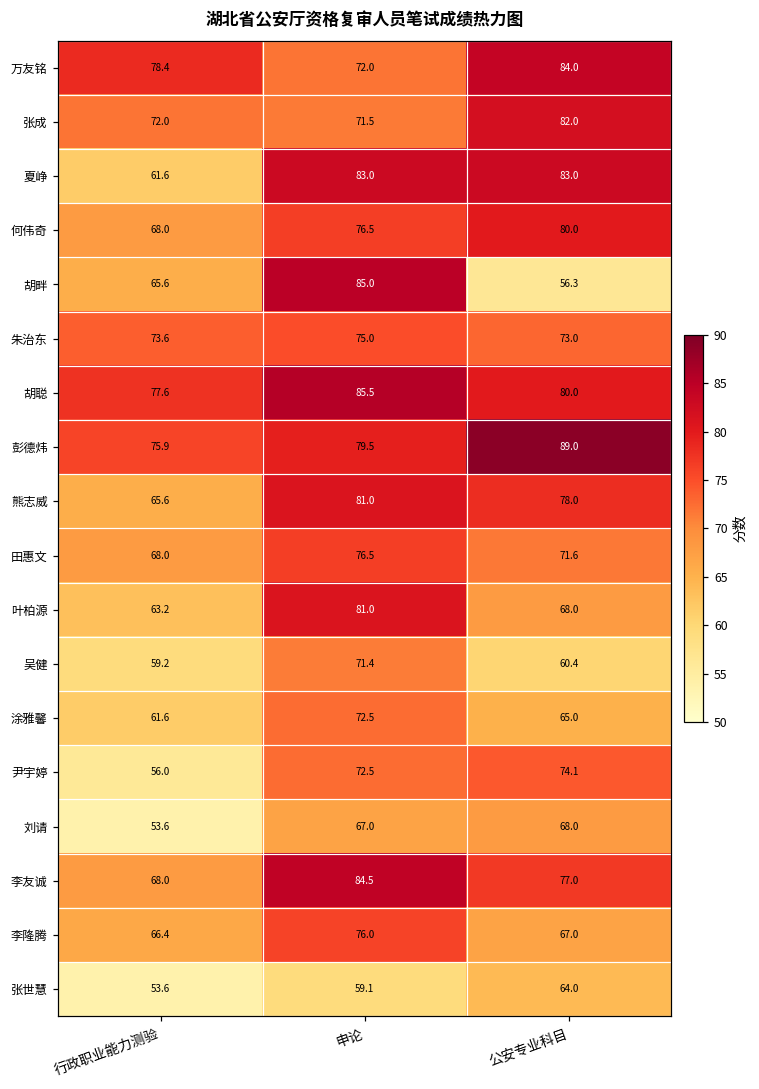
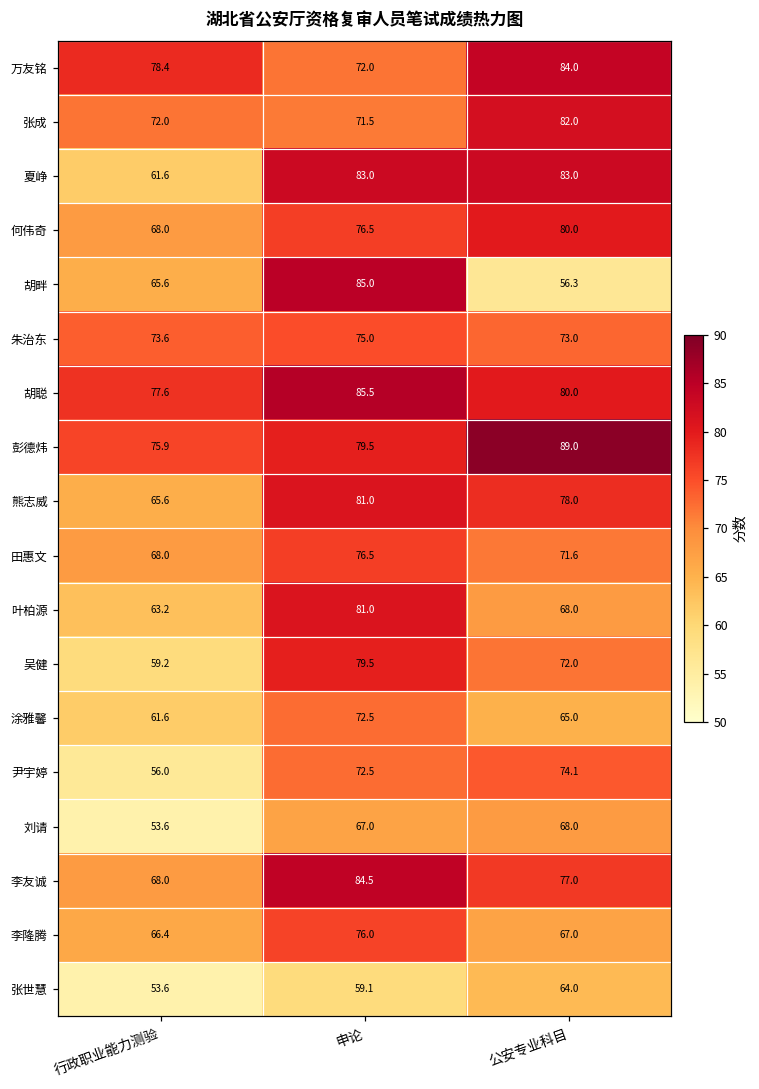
  {
    "万友铭": {
      "行政职业能力测验": 78.4,
      "申论": 72.0,
      "公安专业科目": 84.0
    },
    "张成": {
      "行政职业能力测验": 72.0,
      "申论": 71.5,
      "公安专业科目": 82.0
    },
    "夏峥": {
      "行政职业能力测验": 61.6,
      "申论": 83.0,
      "公安专业科目": 83.0
    },
    "何伟奇": {
      "行政职业能力测验": 68.0,
      "申论": 76.5,
      "公安专业科目": 80.0
    },
    "胡畔": {
      "行政职业能力测验": 65.6,
      "申论": 85.0,
      "公安专业科目": 56.3
    },
    "朱治东": {
      "行政职业能力测验": 73.6,
      "申论": 75.0,
      "公安专业科目": 73.0
    },
    "胡聪": {
      "行政职业能力测验": 77.6,
      "申论": 85.5,
      "公安专业科目": 80.0
    },
    "彭德炜": {
      "行政职业能力测验": 75.9,
      "申论": 79.5,
      "公安专业科目": 89.0
    },
    "熊志威": {
      "行政职业能力测验": 65.6,
      "申论": 81.0,
      "公安专业科目": 78.0
    },
    "田惠文": {
      "行政职业能力测验": 68.0,
      "申论": 76.5,
      "公安专业科目": 71.6
    },
    "叶柏源": {
      "行政职业能力测验": 63.2,
      "申论": 81.0,
      "公安专业科目": 68.0
    },
    "吴健": {
      "行政职业能力测验": 59.2,
-     "申论": 71.4,
-     "公安专业科目": 60.4
+     "申论": 79.5,
+     "公安专业科目": 72.0
    },
    "涂雅馨": {
      "行政职业能力测验": 61.6,
      "申论": 72.5,
      "公安专业科目": 65.0
    },
    "尹宇婷": {
      "行政职业能力测验": 56.0,
      "申论": 72.5,
      "公安专业科目": 74.1
    },
    "刘请": {
      "行政职业能力测验": 53.6,
      "申论": 67.0,
      "公安专业科目": 68.0
    },
    "李友诚": {
      "行政职业能力测验": 68.0,
      "申论": 84.5,
      "公安专业科目": 77.0
    },
    "李隆腾": {
      "行政职业能力测验": 66.4,
      "申论": 76.0,
      "公安专业科目": 67.0
    },
    "张世慧": {
      "行政职业能力测验": 53.6,
      "申论": 59.1,
      "公安专业科目": 64.0
    }
  }
